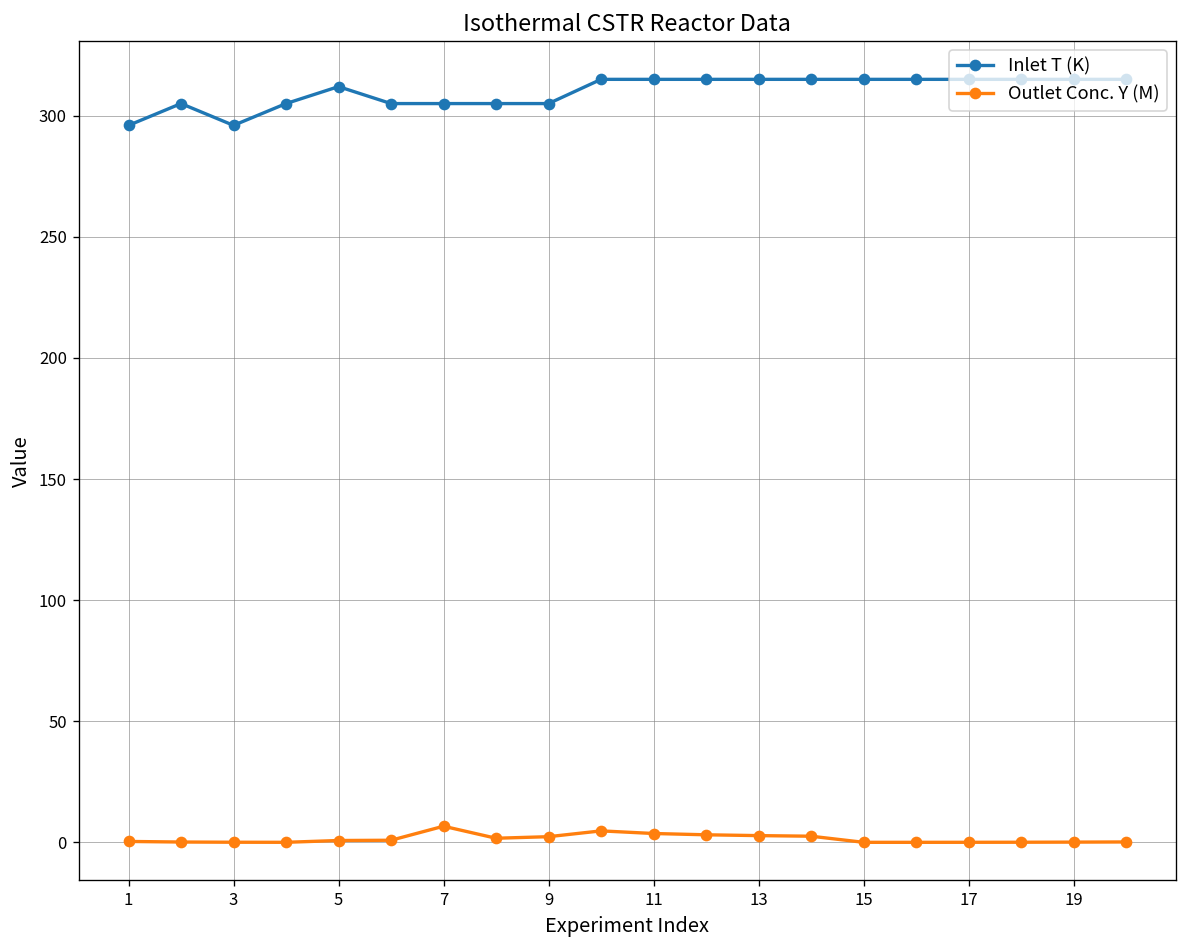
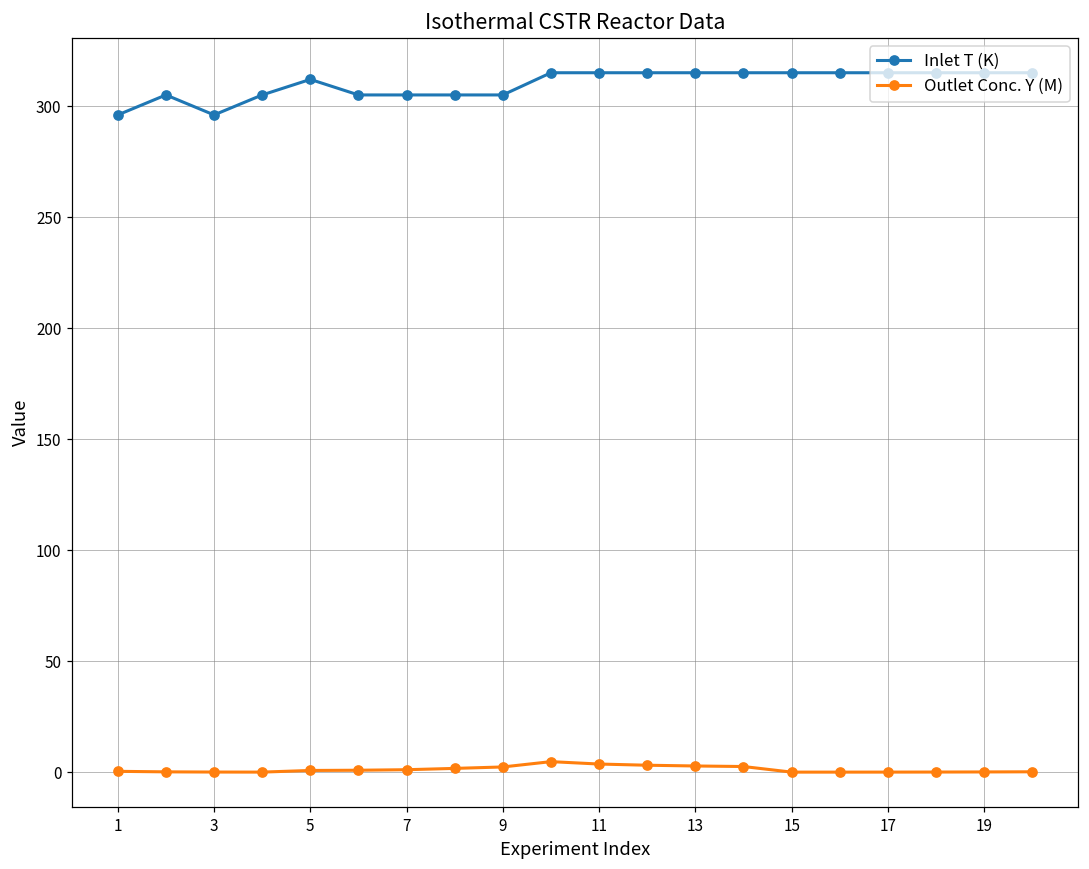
  {
    "Inlet T (K)": {
      "1": 296,
      "3": 296,
      "5": 312,
      "7": 305,
      "9": 305,
      "11": 315,
      "13": 315,
      "15": 315
    },
    "Outlet Conc. Y (M)": {
      "1": 0,
      "3": 0,
      "5": 1,
-     "7": 7,
+     "7": 1,
      "9": 2,
      "11": 4,
      "13": 3,
      "15": 0,
      "17": 0,
      "19": 0
    }
  }
